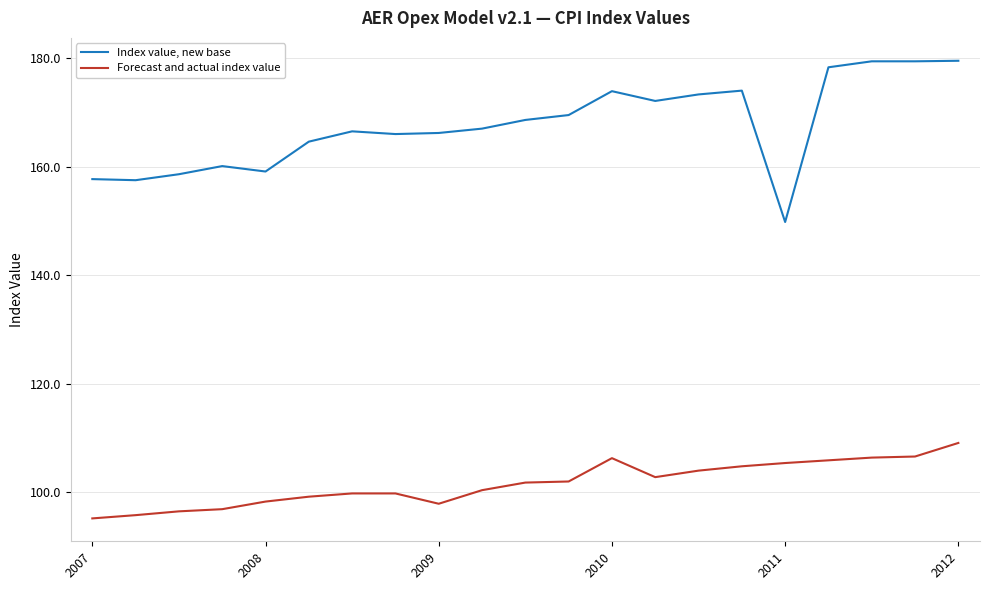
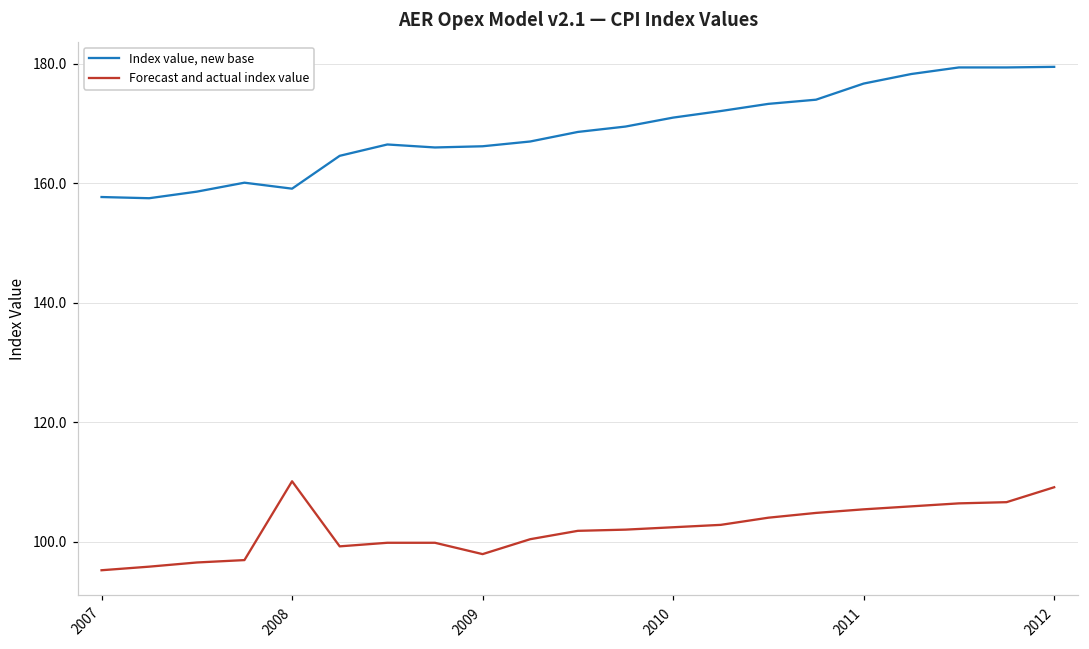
  {
    "Index value, new base": {
      "2007": 158,
      "2008": 159,
      "2009": 166,
-     "2010": 174,
-     "2011": 150,
+     "2010": 171,
+     "2011": 177,
      "2012": 180
    },
    "Forecast and actual index value": {
      "2007": 95,
-     "2008": 98,
+     "2008": 110,
      "2009": 98,
-     "2010": 106,
+     "2010": 102,
      "2011": 105,
      "2012": 109
    }
  }
